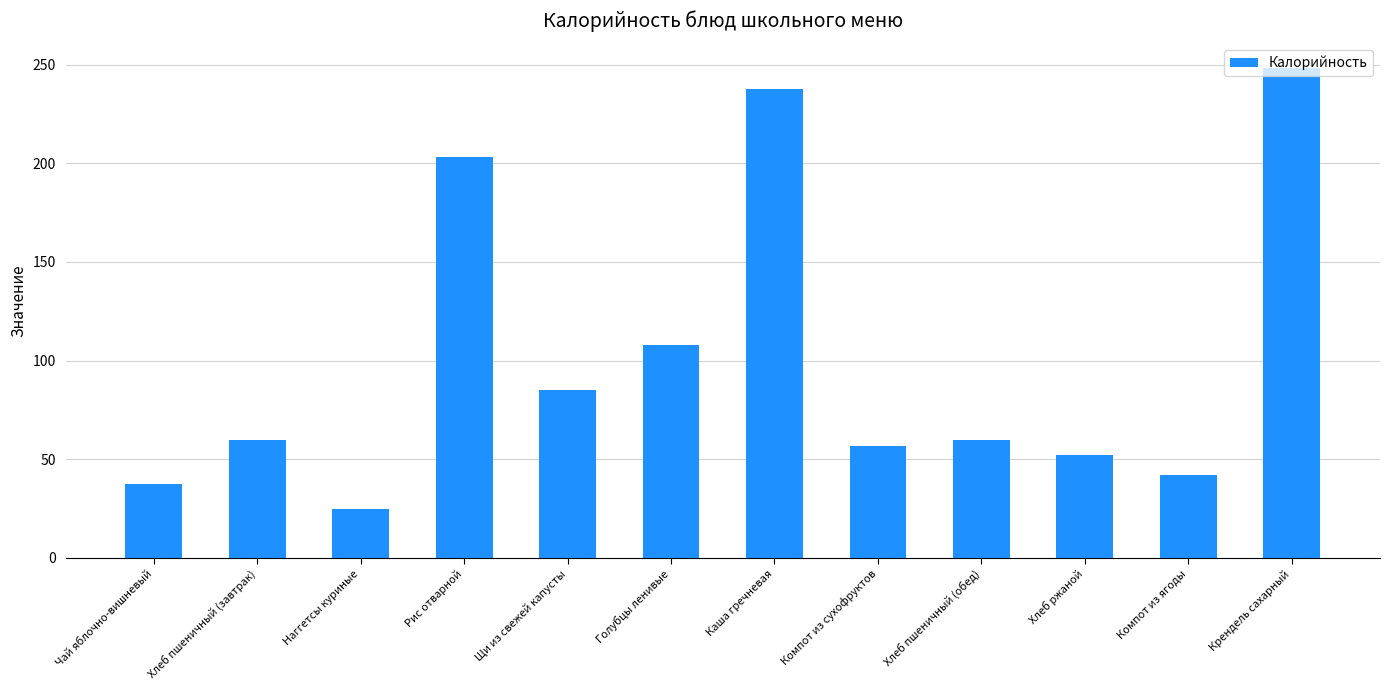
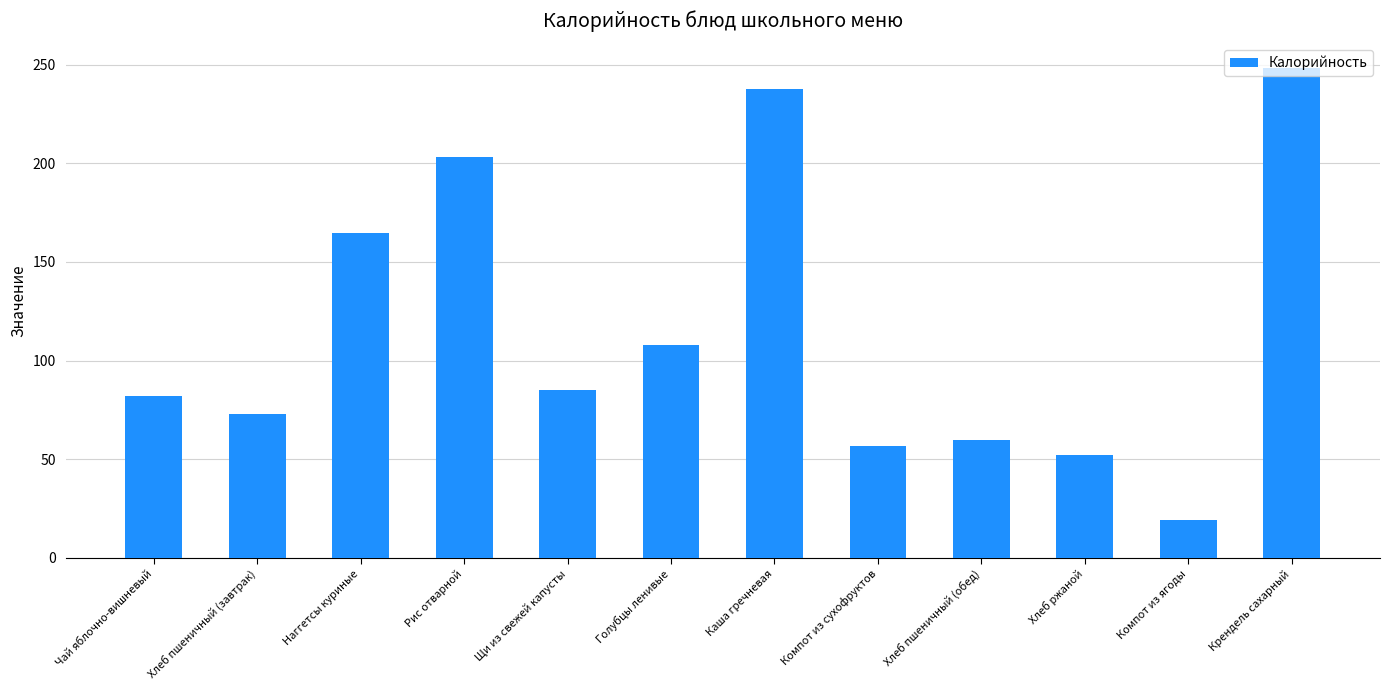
  {
-   "Чай яблочно-вишневый": 37,
-   "Хлеб пшеничный (завтрак)": 60,
-   "Наггетсы куриные": 25,
+   "Чай яблочно-вишневый": 82,
+   "Хлеб пшеничный (завтрак)": 73,
+   "Наггетсы куриные": 165,
    "Рис отварной": 203,
    "Щи из свежей капусты": 85,
    "Голубцы ленивые": 108,
    "Каша гречневая": 238,
    "Компот из сухофруктов": 57,
    "Хлеб пшеничный (обед)": 60,
    "Хлеб ржаной": 52,
-   "Компот из ягоды": 42
+   "Компот из ягоды": 19
  }
